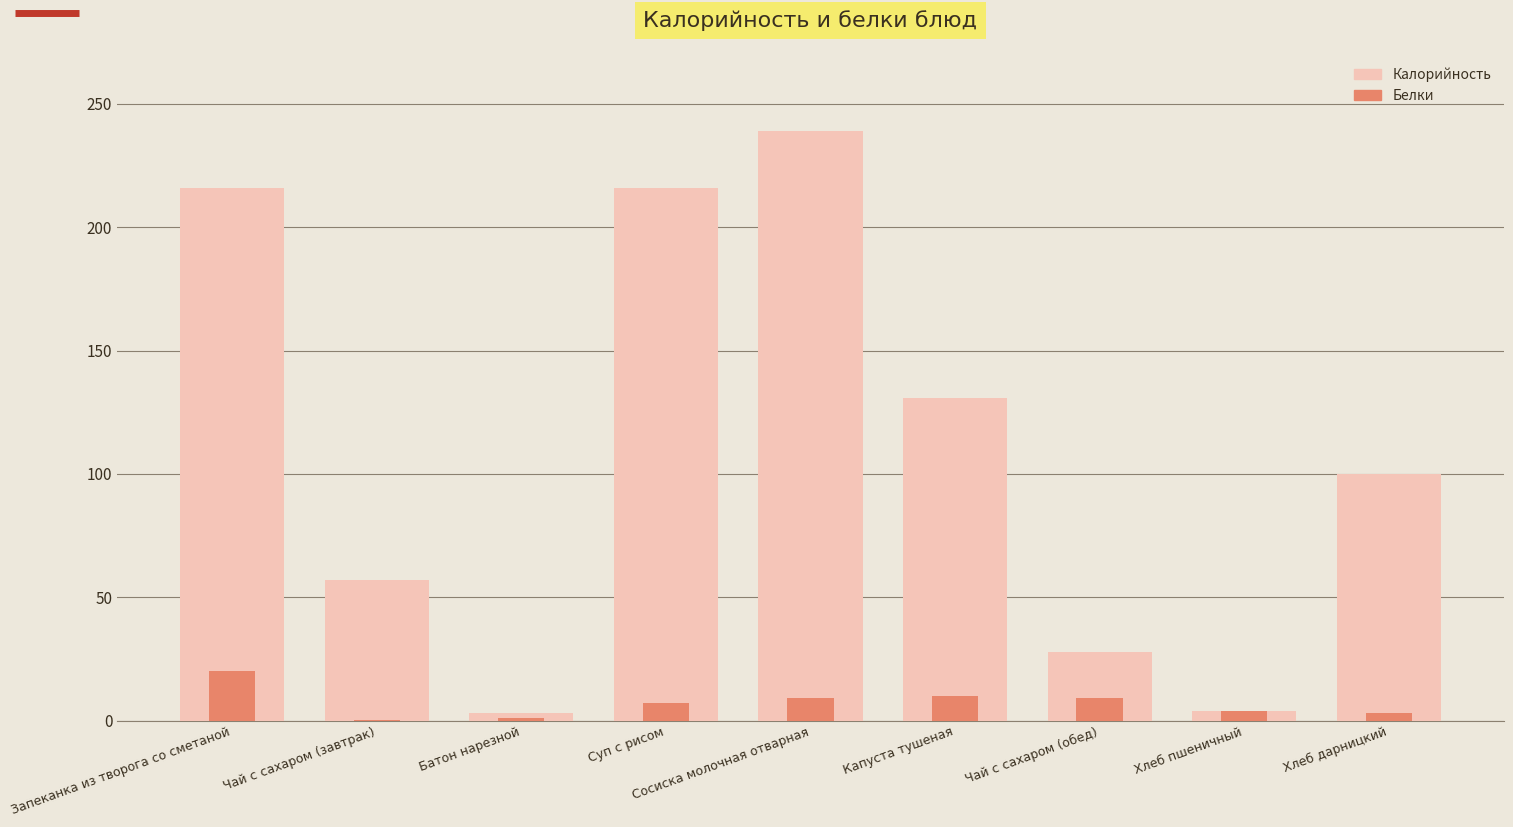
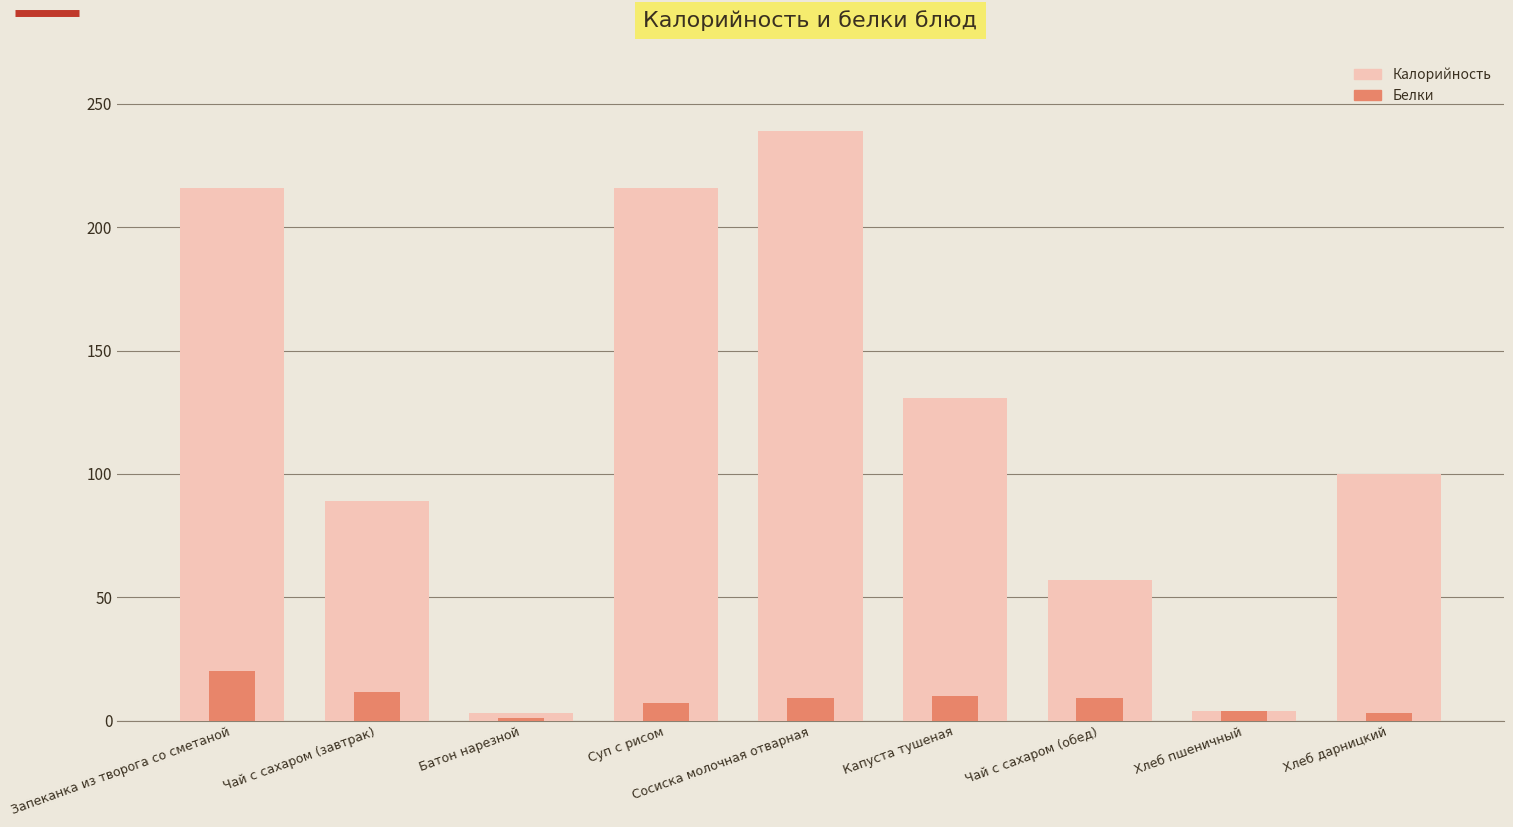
  {
    "Калорийность": {
      "Запеканка из творога со сметаной": 216,
-     "Чай с сахаром (завтрак)": 57,
+     "Чай с сахаром (завтрак)": 89,
      "Батон нарезной": 3,
      "Суп с рисом": 216,
      "Сосиска молочная отварная": 239,
      "Капуста тушеная": 131,
-     "Чай с сахаром (обед)": 28,
+     "Чай с сахаром (обед)": 57,
      "Хлеб пшеничный": 4,
      "Хлеб дарницкий": 100
    },
    "Белки": {
-     "Чай с сахаром (завтрак)": 0,
+     "Чай с сахаром (завтрак)": 12,
      "Хлеб пшеничный": 4
    }
  }
